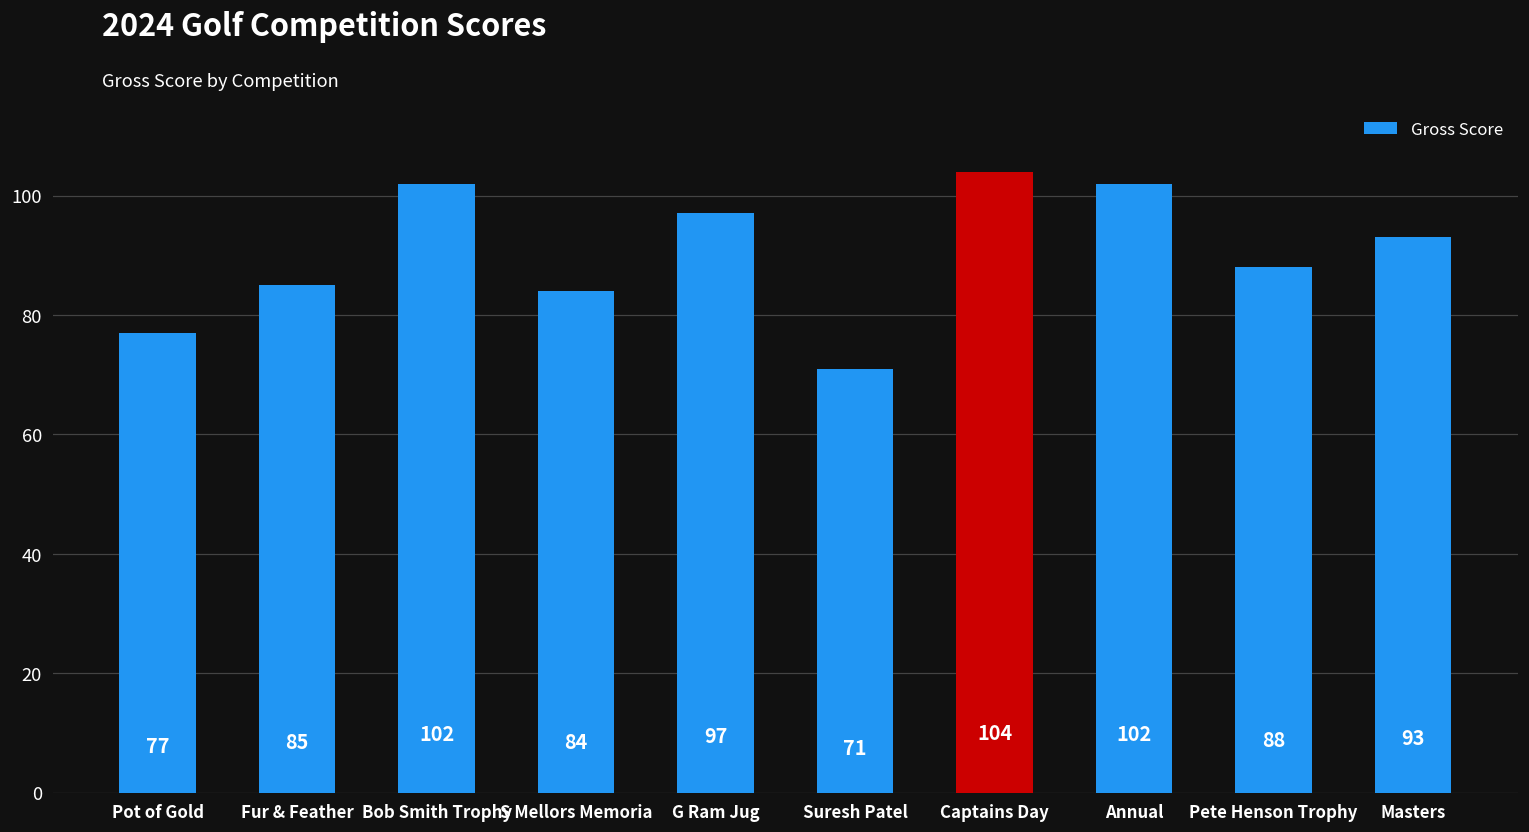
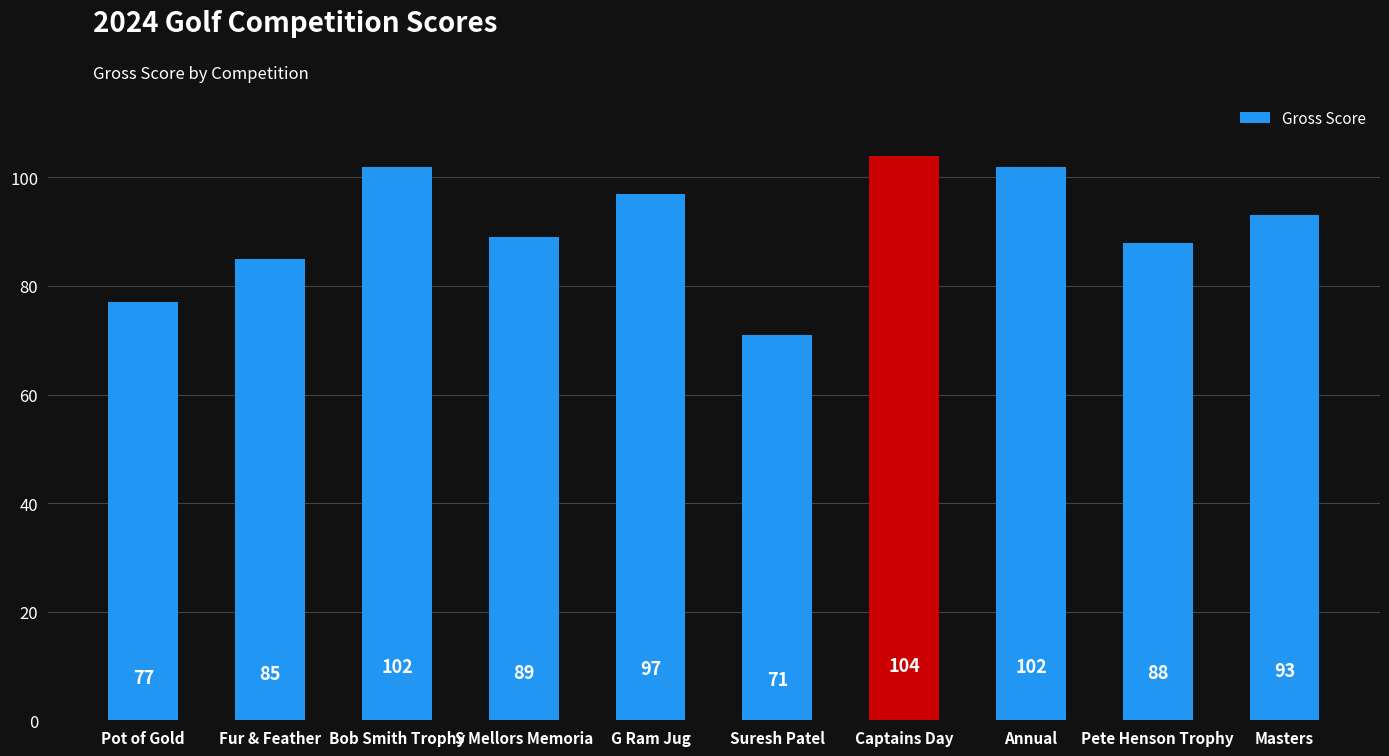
  {
    "Pot of Gold": 77,
    "Fur & Feather": 85,
    "Bob Smith Trophy": 102,
-   "S Mellors Memoria": 84,
+   "S Mellors Memoria": 89,
    "G Ram Jug": 97,
    "Suresh Patel": 71,
    "Captains Day": 104,
    "Annual": 102,
    "Pete Henson Trophy": 88,
    "Masters": 93
  }
